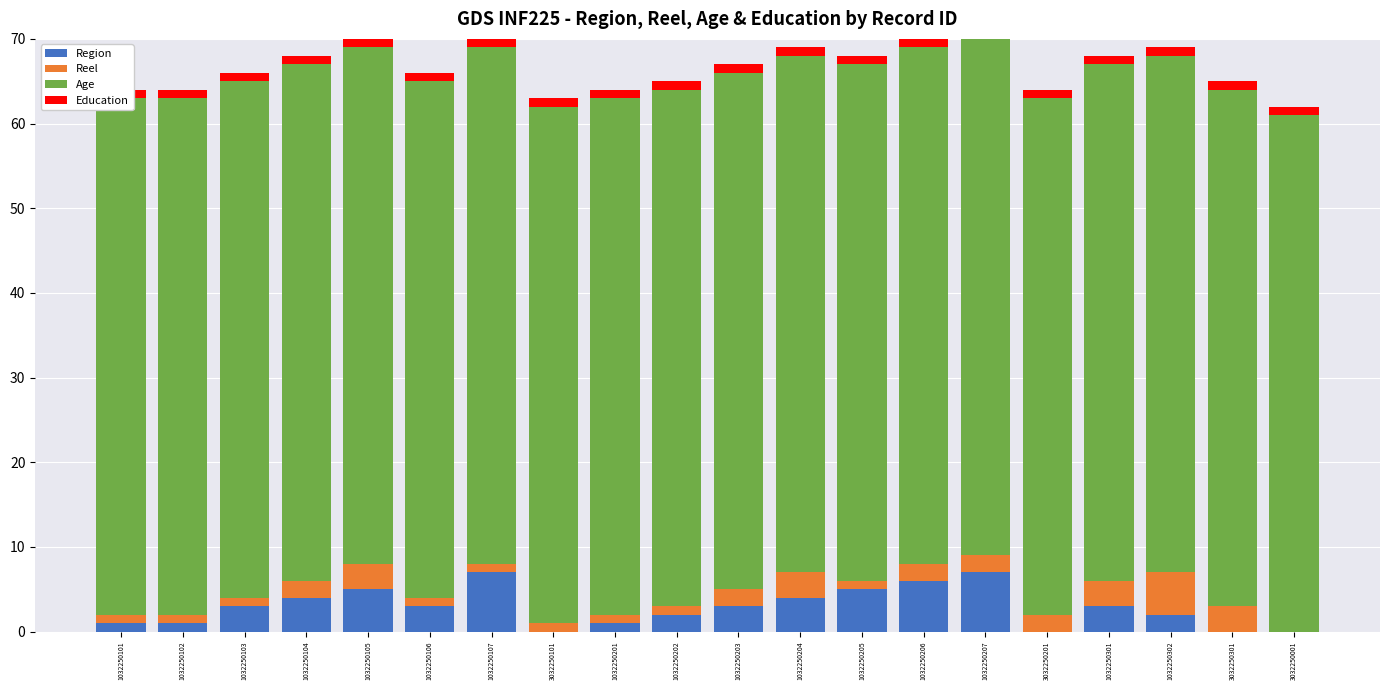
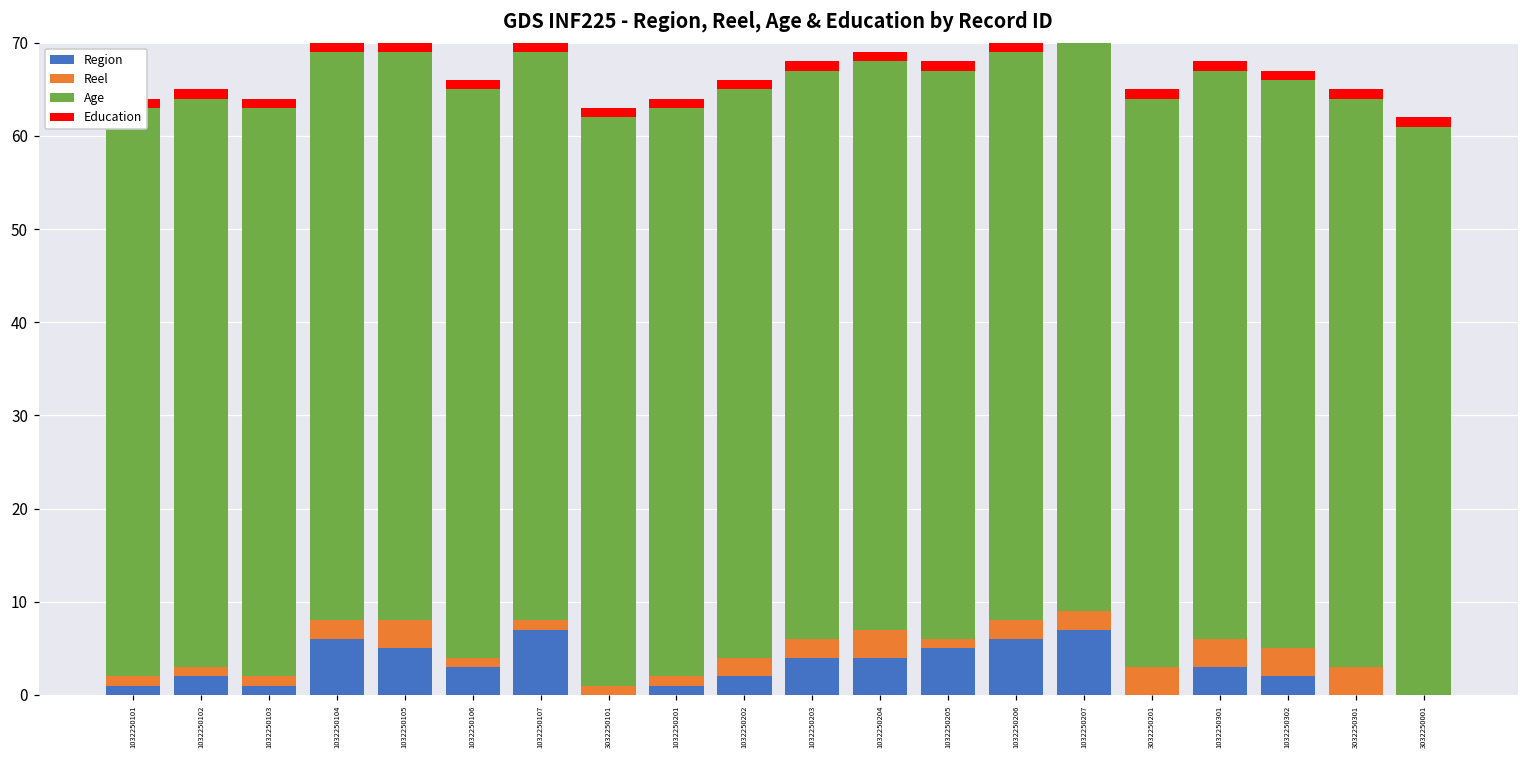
  {
    "Region": {
      "1032250101": 1,
-     "1032250102": 1,
-     "1032250103": 3,
-     "1032250104": 4,
+     "1032250102": 2,
+     "1032250103": 1,
+     "1032250104": 6,
      "1032250105": 5,
      "1032250106": 3,
      "1032250107": 7,
      "3032250101": 0,
      "1032250201": 1,
      "1032250202": 2,
-     "1032250203": 3,
+     "1032250203": 4,
      "1032250204": 4,
      "1032250205": 5,
      "1032250206": 6,
      "1032250207": 7,
      "3032250201": 0,
      "1032250301": 3,
      "1032250302": 2,
      "3032250301": 0,
      "3032250001": 0
    },
    "Reel": {
      "1032250101": 1,
      "1032250102": 1,
      "1032250103": 1,
      "1032250104": 2,
      "1032250105": 3,
      "1032250106": 1,
      "1032250107": 1,
      "3032250101": 1,
      "1032250201": 1,
-     "1032250202": 1,
+     "1032250202": 2,
      "1032250203": 2,
      "1032250204": 3,
      "1032250205": 1,
      "1032250206": 2,
      "1032250207": 2,
-     "3032250201": 2,
+     "3032250201": 3,
      "1032250301": 3,
-     "1032250302": 5,
+     "1032250302": 3,
      "3032250301": 3,
      "3032250001": 0
    },
    "Age": {
      "1032250102": 61,
      "1032250103": 61,
      "1032250104": 61,
      "1032250105": 61,
      "1032250106": 61,
      "1032250107": 61,
      "3032250101": 61,
      "1032250201": 61,
      "1032250202": 61,
      "1032250203": 61,
      "1032250204": 61,
      "1032250205": 61,
      "1032250206": 61,
      "1032250207": 61,
      "3032250201": 61,
      "1032250301": 61,
      "1032250302": 61,
      "3032250301": 61,
      "3032250001": 61
    },
    "Education": {
      "1032250102": 1,
      "1032250103": 1,
      "1032250104": 1,
      "1032250105": 1,
      "1032250106": 1,
      "1032250107": 1,
      "3032250101": 1,
      "1032250201": 1,
      "1032250202": 1,
      "1032250203": 1,
      "1032250204": 1,
      "1032250205": 1,
      "1032250206": 1,
      "3032250201": 1,
      "1032250301": 1,
      "1032250302": 1,
      "3032250301": 1,
      "3032250001": 1
    }
  }
